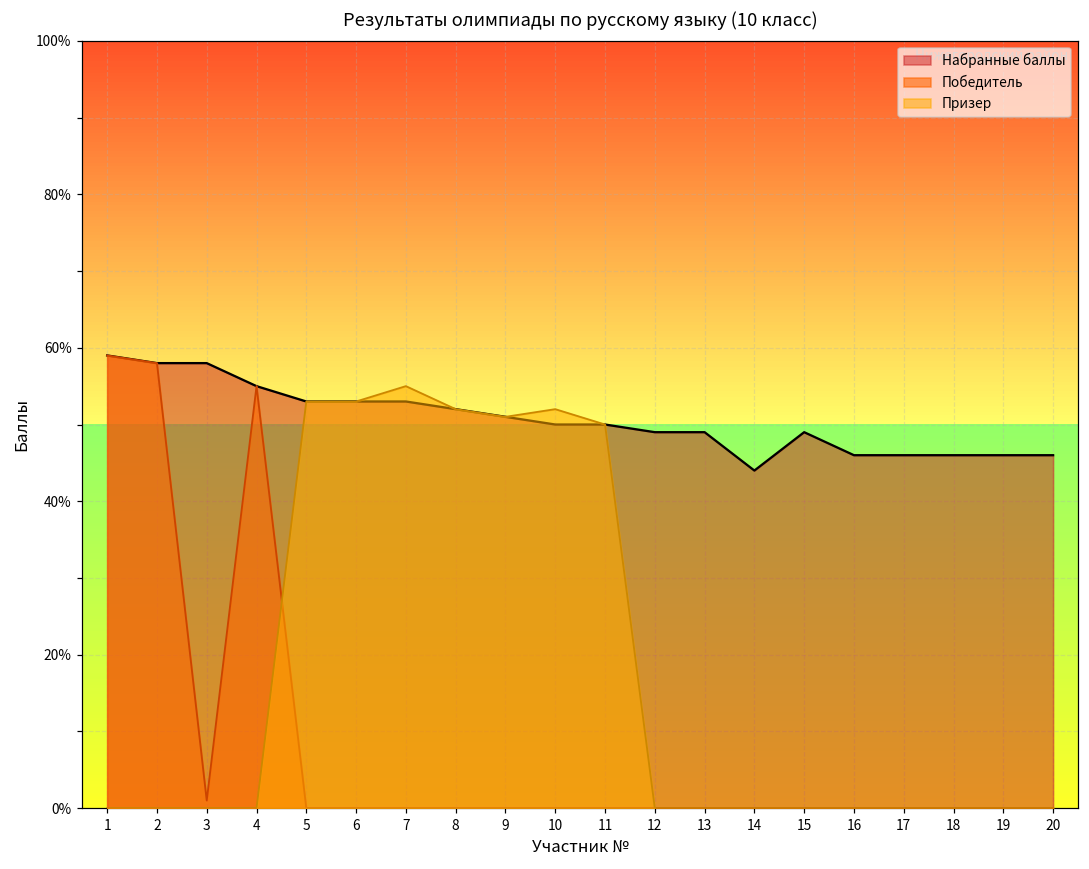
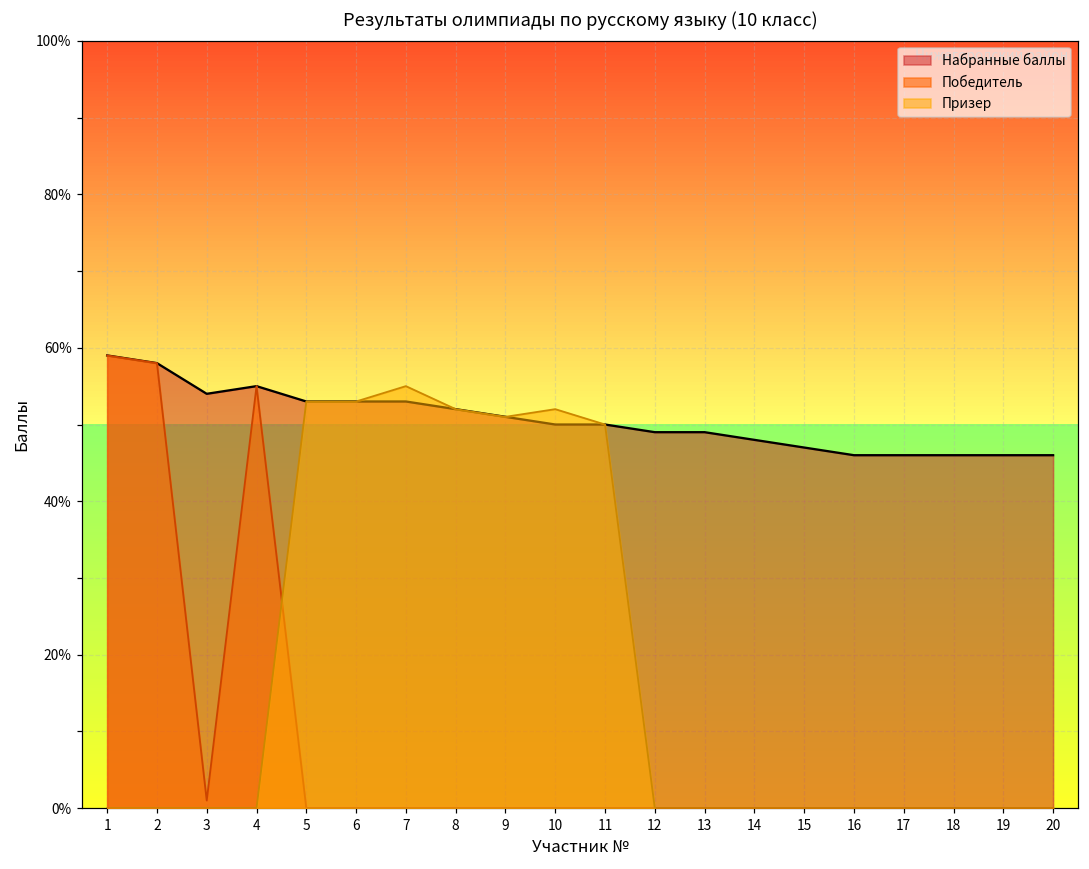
  {
    "Набранные баллы": {
-     "3": "58%",
+     "3": "54%",
      "7": "53%",
      "10": "50%",
      "12": "49%",
      "13": "49%",
-     "14": "44%",
-     "15": "49%",
+     "14": "48%",
+     "15": "47%",
      "16": "46%",
      "17": "46%",
      "18": "46%",
      "19": "46%",
      "20": "46%"
    },
    "Победитель": {
      "3": "1%",
      "5": "0%",
      "6": "0%",
      "7": "0%",
      "8": "0%",
      "9": "0%",
      "10": "0%",
      "11": "0%"
    },
    "Призер": {
      "1": "0%",
      "2": "0%",
      "3": "0%",
      "4": "0%",
      "7": "55%",
      "10": "52%"
    }
  }
